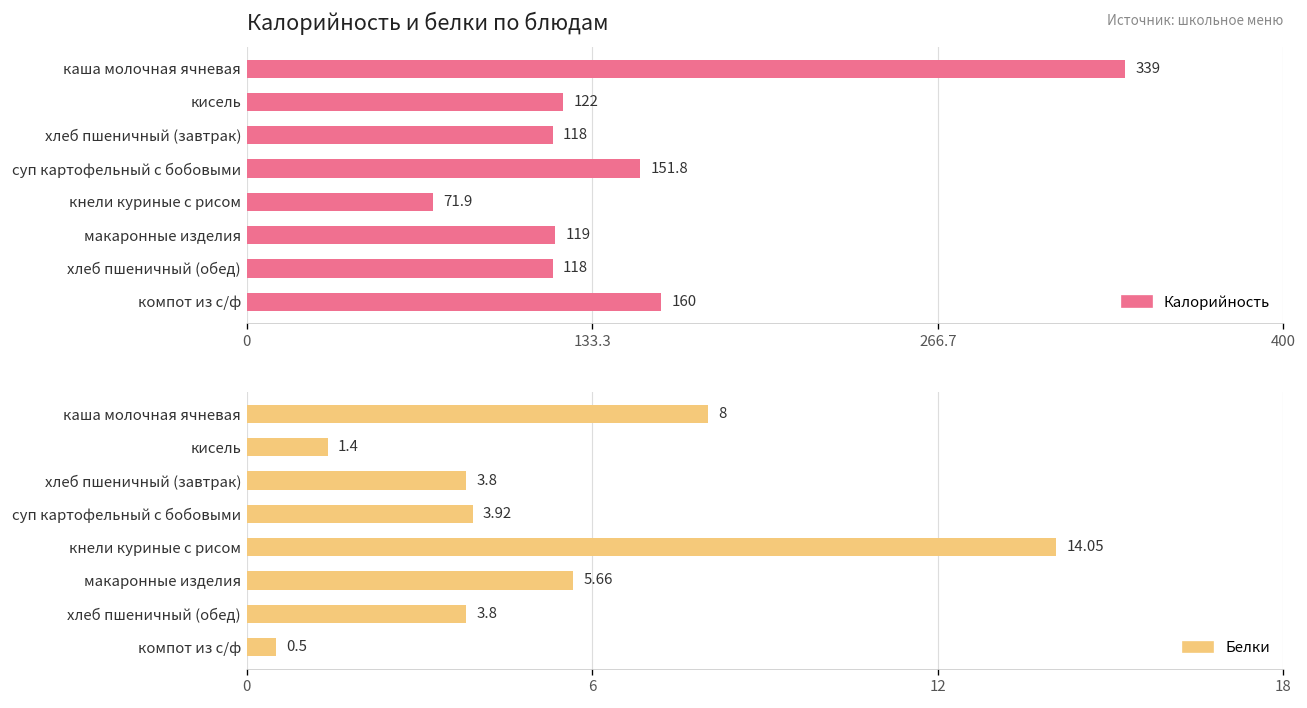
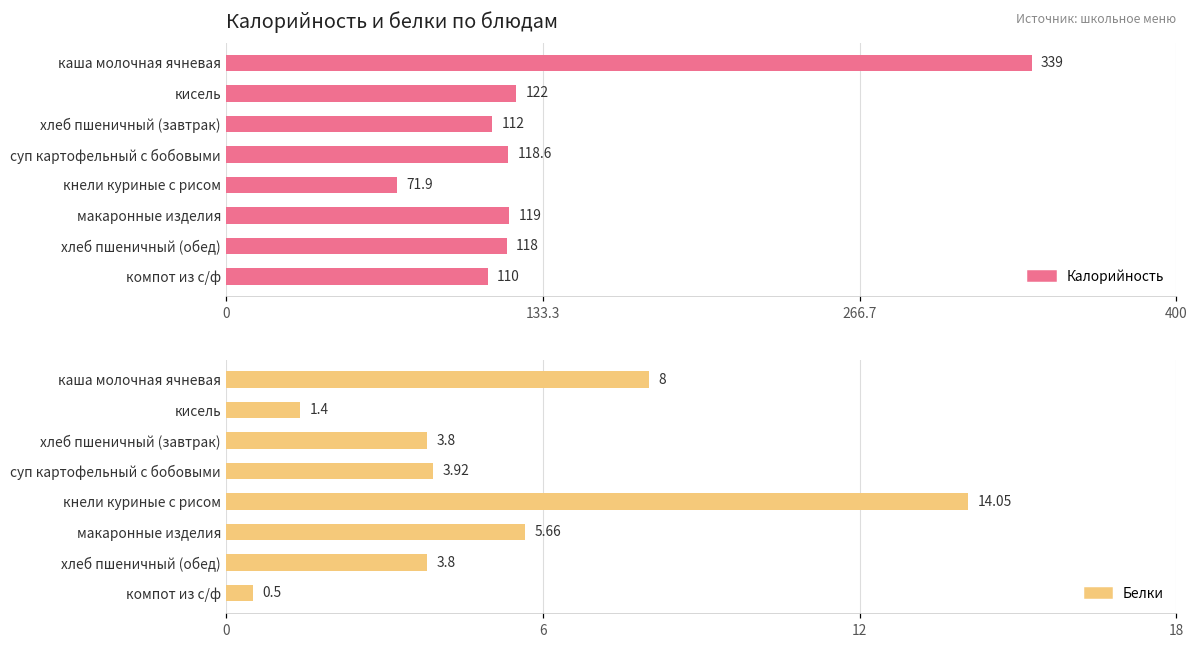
  {
    "Калорийность и белки по блюдам": {
      "каша молочная ячневая": 339,
      "кисель": 122,
-     "хлеб пшеничный (завтрак)": 118,
-     "суп картофельный с бобовыми": 151.8,
+     "хлеб пшеничный (завтрак)": 112,
+     "суп картофельный с бобовыми": 118.6,
      "кнели куриные с рисом": 71.9,
      "макаронные изделия": 119,
      "хлеб пшеничный (обед)": 118,
-     "компот из с/ф": 160
+     "компот из с/ф": 110
    }
  }
